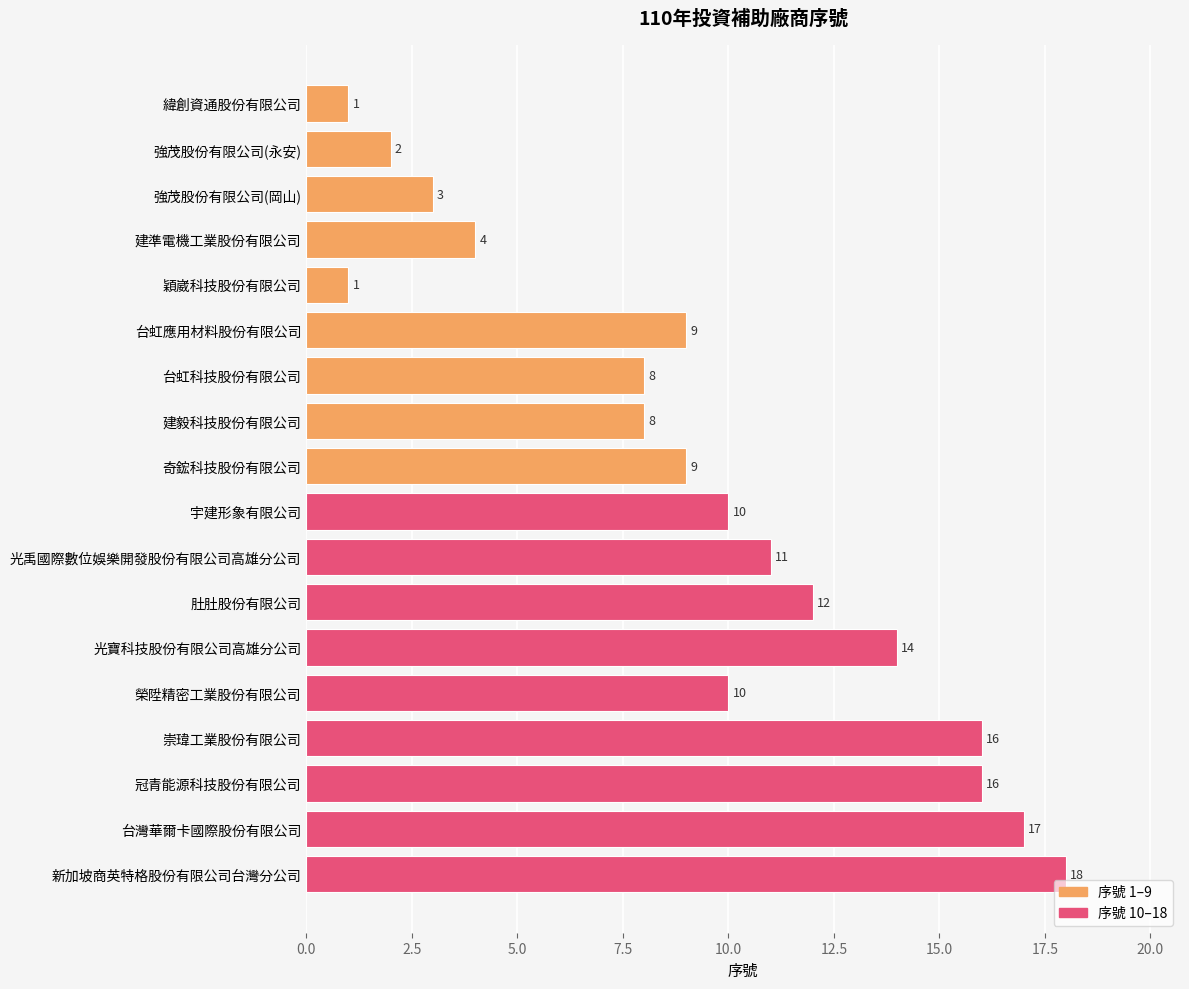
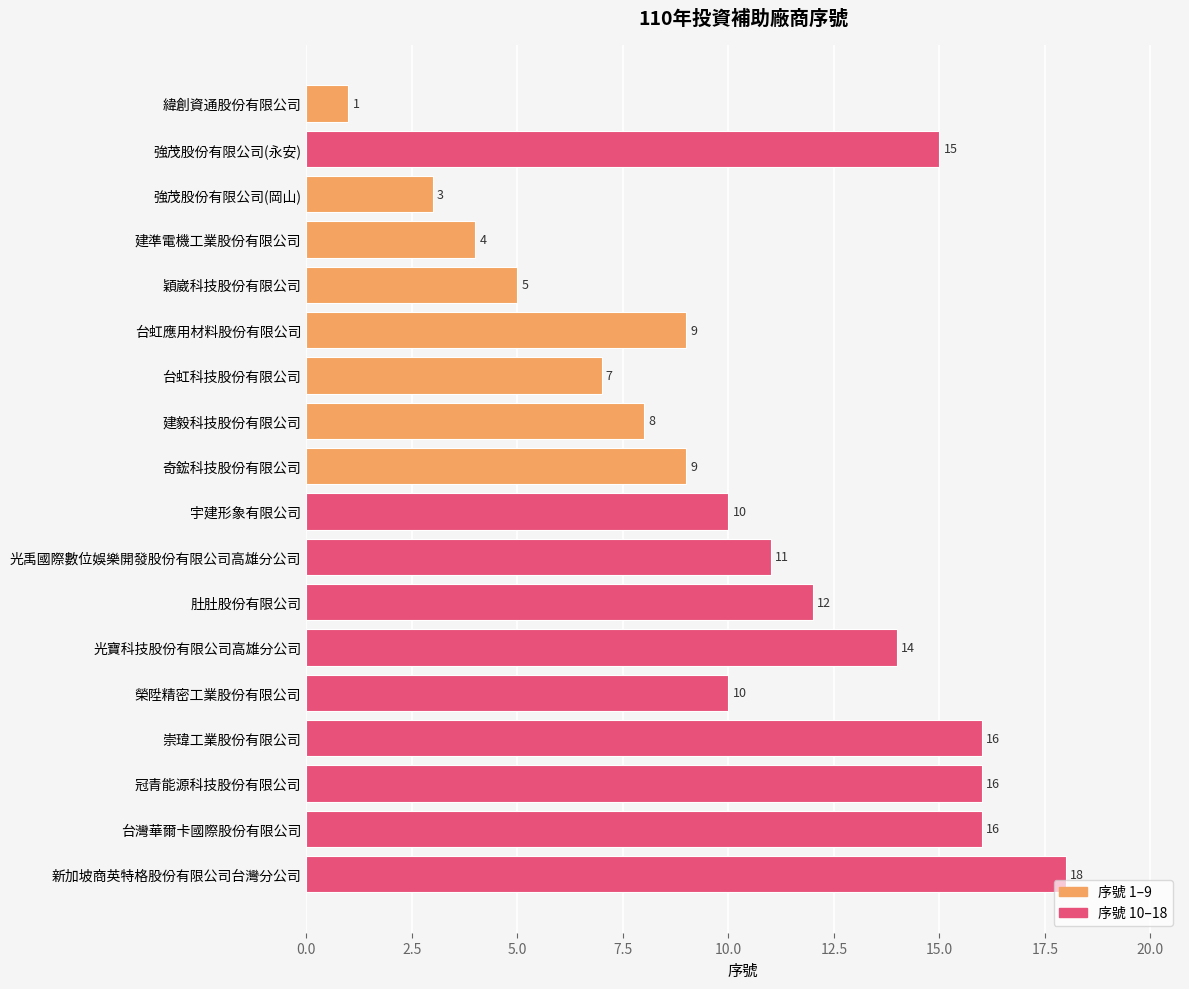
  {
    "緯創資通股份有限公司": 1,
-   "強茂股份有限公司(永安)": 2,
+   "強茂股份有限公司(永安)": 15,
    "強茂股份有限公司(岡山)": 3,
    "建準電機工業股份有限公司": 4,
-   "穎崴科技股份有限公司": 1,
+   "穎崴科技股份有限公司": 5,
    "台虹應用材料股份有限公司": 9,
-   "台虹科技股份有限公司": 8,
+   "台虹科技股份有限公司": 7,
    "建毅科技股份有限公司": 8,
    "奇鋐科技股份有限公司": 9,
    "宇建形象有限公司": 10,
    "光禹國際數位娛樂開發股份有限公司高雄分公司": 11,
    "肚肚股份有限公司": 12,
    "光寶科技股份有限公司高雄分公司": 14,
    "榮陞精密工業股份有限公司": 10,
    "崇瑋工業股份有限公司": 16,
    "冠青能源科技股份有限公司": 16,
-   "台灣華爾卡國際股份有限公司": 17
+   "台灣華爾卡國際股份有限公司": 16
  }
